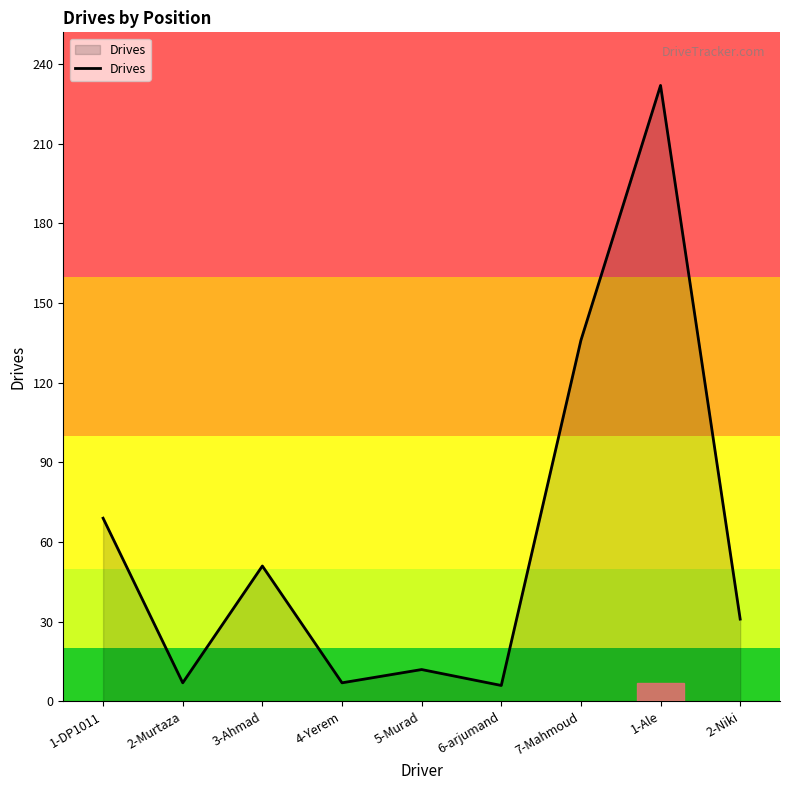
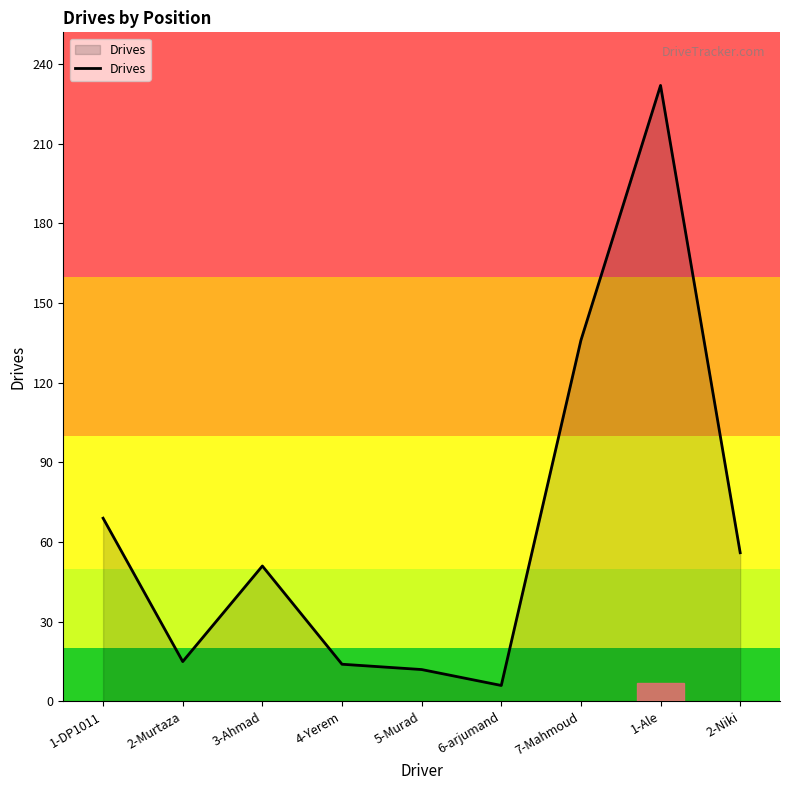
  {
    "1-DP1011": 69,
-   "2-Murtaza": 7,
+   "2-Murtaza": 15,
    "3-Ahmad": 51,
-   "4-Yerem": 7,
+   "4-Yerem": 14,
    "5-Murad": 12,
    "6-arjumand": 6,
    "7-Mahmoud": 136,
    "1-Ale": 232,
-   "2-Niki": 31
+   "2-Niki": 56
  }
